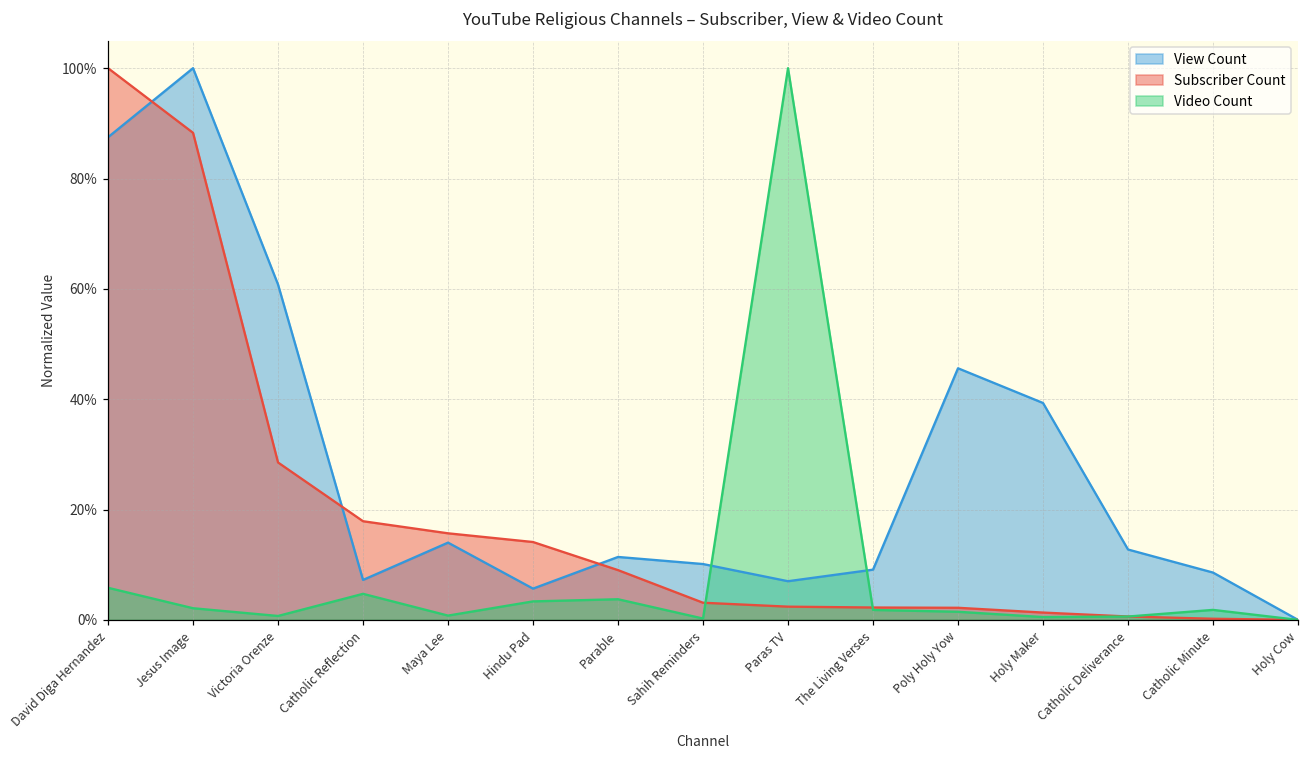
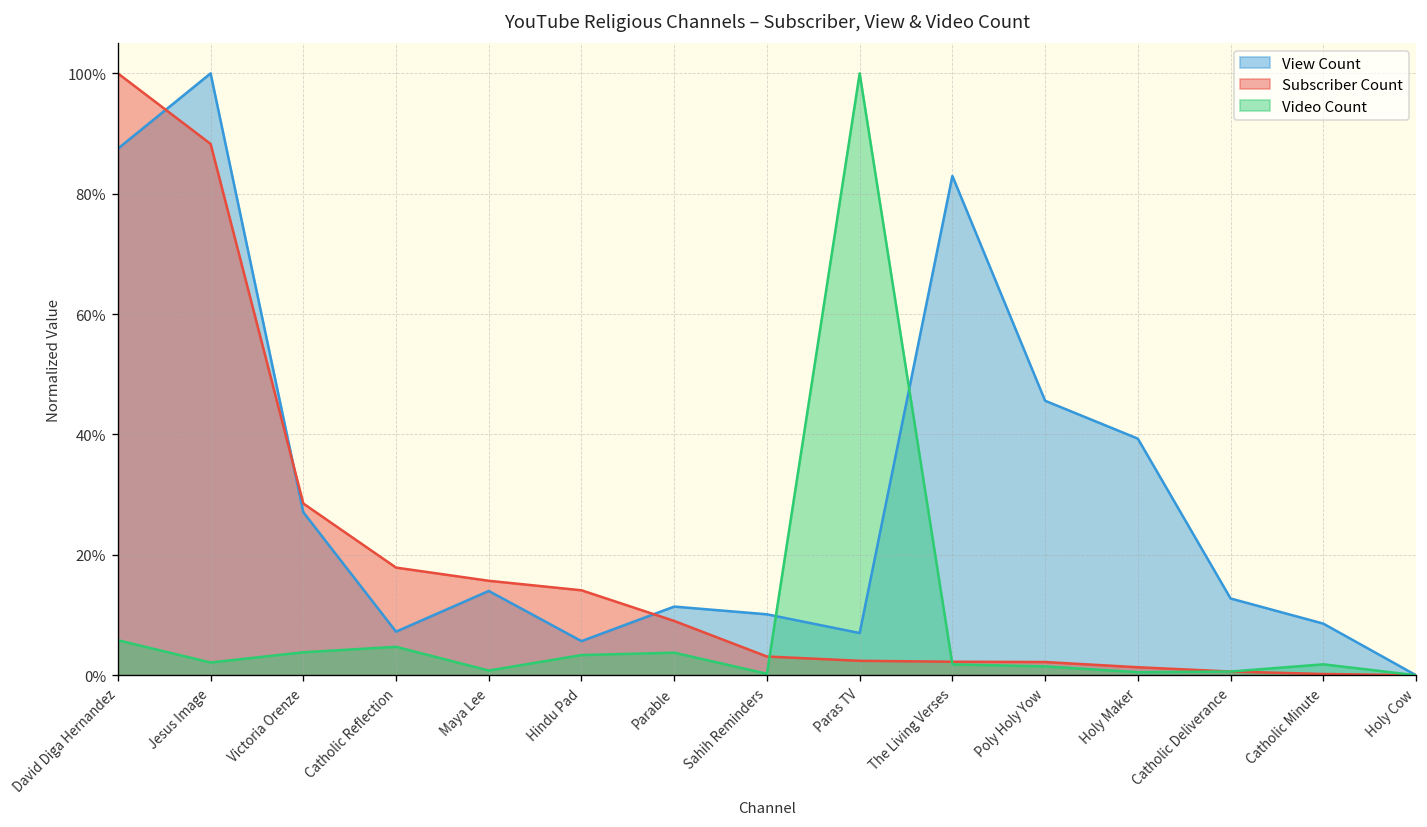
  {
    "View Count": {
      "David Diga Hernandez": "87%",
      "Jesus Image": "100%",
-     "Victoria Orenze": "61%",
+     "Victoria Orenze": "27%",
      "Catholic Reflection": "7%",
      "Maya Lee": "14%",
      "Hindu Pad": "6%",
      "Parable": "11%",
      "Sahih Reminders": "10%",
      "Paras TV": "7%",
-     "The Living Verses": "9%",
+     "The Living Verses": "83%",
      "Poly Holy Yow": "46%",
      "Holy Maker": "39%",
      "Catholic Deliverance": "13%",
      "Catholic Minute": "9%"
    },
    "Subscriber Count": {
      "David Diga Hernandez": "100%",
      "Jesus Image": "88%",
      "Victoria Orenze": "29%",
      "Catholic Reflection": "18%",
      "Maya Lee": "16%",
      "Hindu Pad": "14%",
      "Parable": "9%",
      "Sahih Reminders": "3%",
      "Paras TV": "2%",
      "Poly Holy Yow": "2%",
      "Holy Maker": "1%",
      "Catholic Minute": "0%"
    },
    "Video Count": {
      "David Diga Hernandez": "6%",
      "Jesus Image": "2%",
-     "Victoria Orenze": "1%",
+     "Victoria Orenze": "4%",
      "Catholic Reflection": "5%",
      "Maya Lee": "1%",
      "Hindu Pad": "3%",
      "Parable": "4%",
      "Sahih Reminders": "0%",
      "Paras TV": "100%",
      "Poly Holy Yow": "1%",
      "Holy Maker": "1%",
      "Catholic Minute": "2%"
    }
  }
